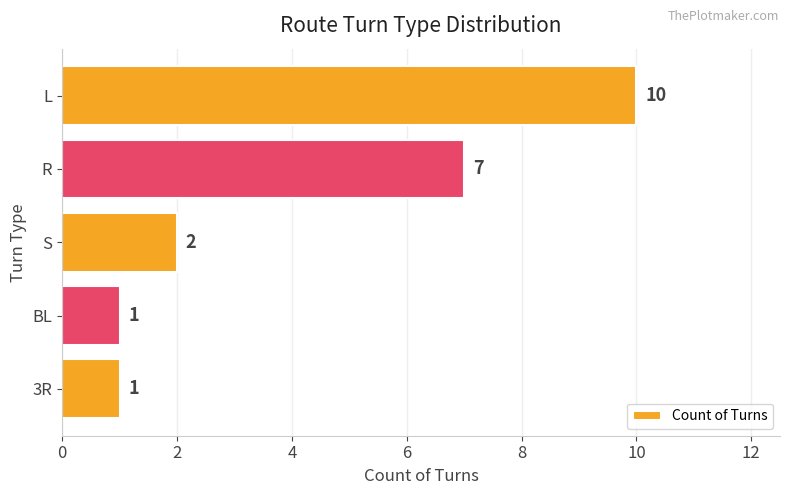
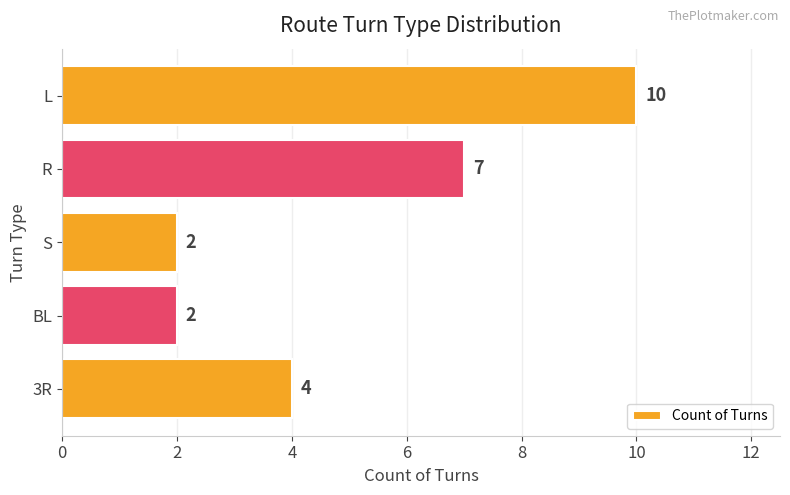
  {
    "L": 10,
    "R": 7,
    "S": 2,
-   "BL": 1,
-   "3R": 1
+   "BL": 2,
+   "3R": 4
  }
